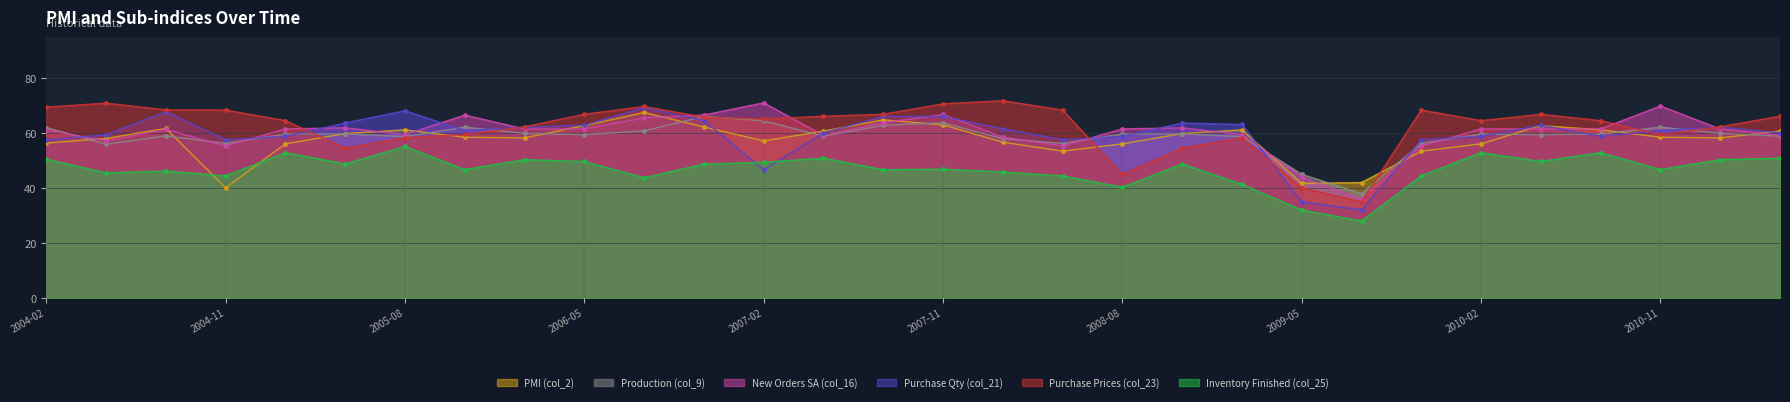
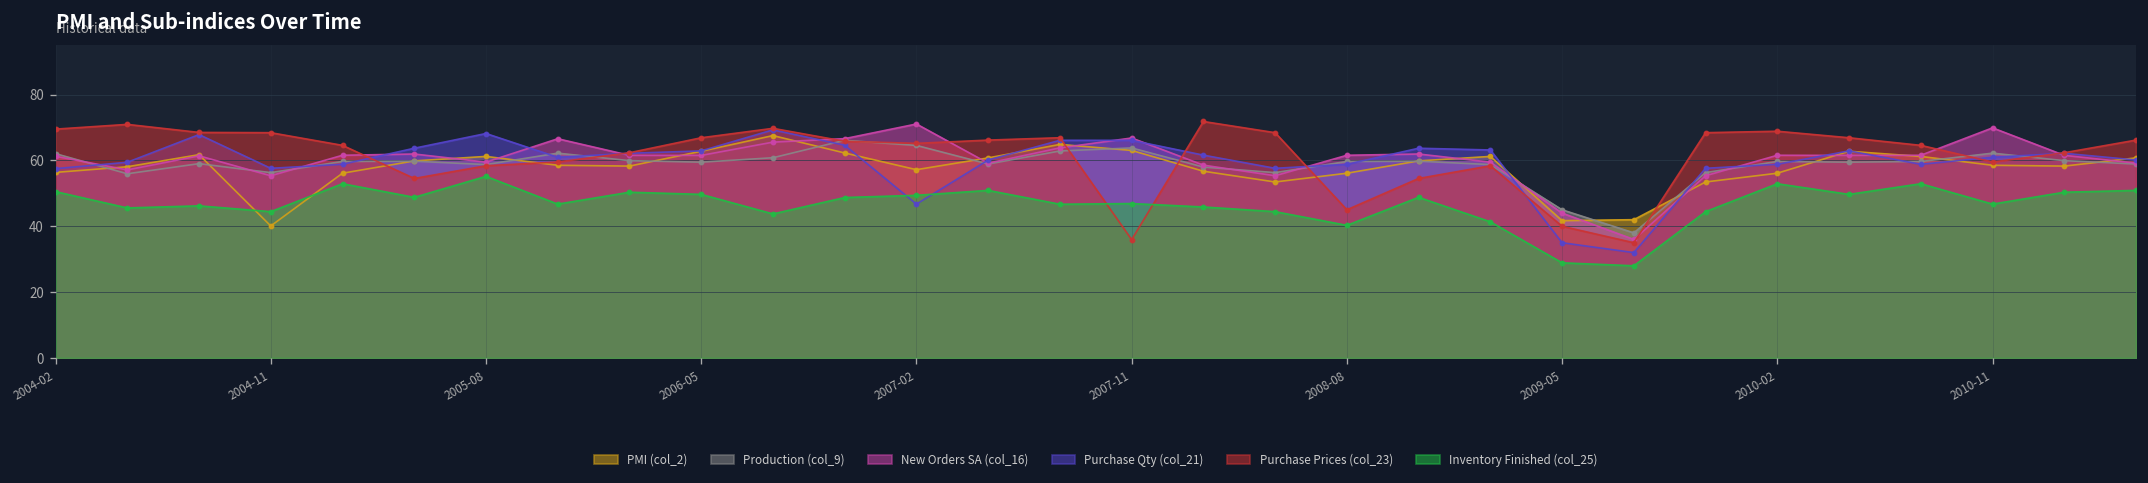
  {
    "PMI (col_2)": {
      "2004-02": 56,
      "2004-11": 40,
      "2005-08": 61,
      "2007-02": 57,
      "2008-08": 56,
      "2009-05": 42,
      "2010-02": 56,
      "2010-11": 59
    },
    "Production (col_9)": {
      "2004-11": 56,
      "2006-05": 59,
      "2009-05": 45,
      "2010-11": 62
    },
    "New Orders SA (col_16)": {
      "2004-11": 55,
      "2006-05": 62,
      "2007-02": 71,
      "2008-08": 62,
      "2009-05": 44,
      "2010-02": 62,
      "2010-11": 70
    },
    "Purchase Qty (col_21)": {
      "2004-02": 58,
      "2004-11": 58,
      "2005-08": 68,
      "2007-02": 47,
      "2009-05": 35,
      "2010-11": 61
    },
    "Purchase Prices (col_23)": {
      "2004-02": 70,
      "2004-11": 68,
      "2006-05": 67,
-     "2007-11": 71,
+     "2007-11": 36,
      "2008-08": 45,
      "2009-05": 40,
-     "2010-02": 65,
+     "2010-02": 69,
      "2010-11": 60
    },
    "Inventory Finished (col_25)": {
      "2004-02": 51,
      "2004-11": 44,
      "2005-08": 55,
      "2006-05": 50,
      "2007-02": 49,
      "2007-11": 47,
      "2008-08": 40,
-     "2009-05": 32,
+     "2009-05": 29,
      "2010-02": 53,
      "2010-11": 47
    }
  }
